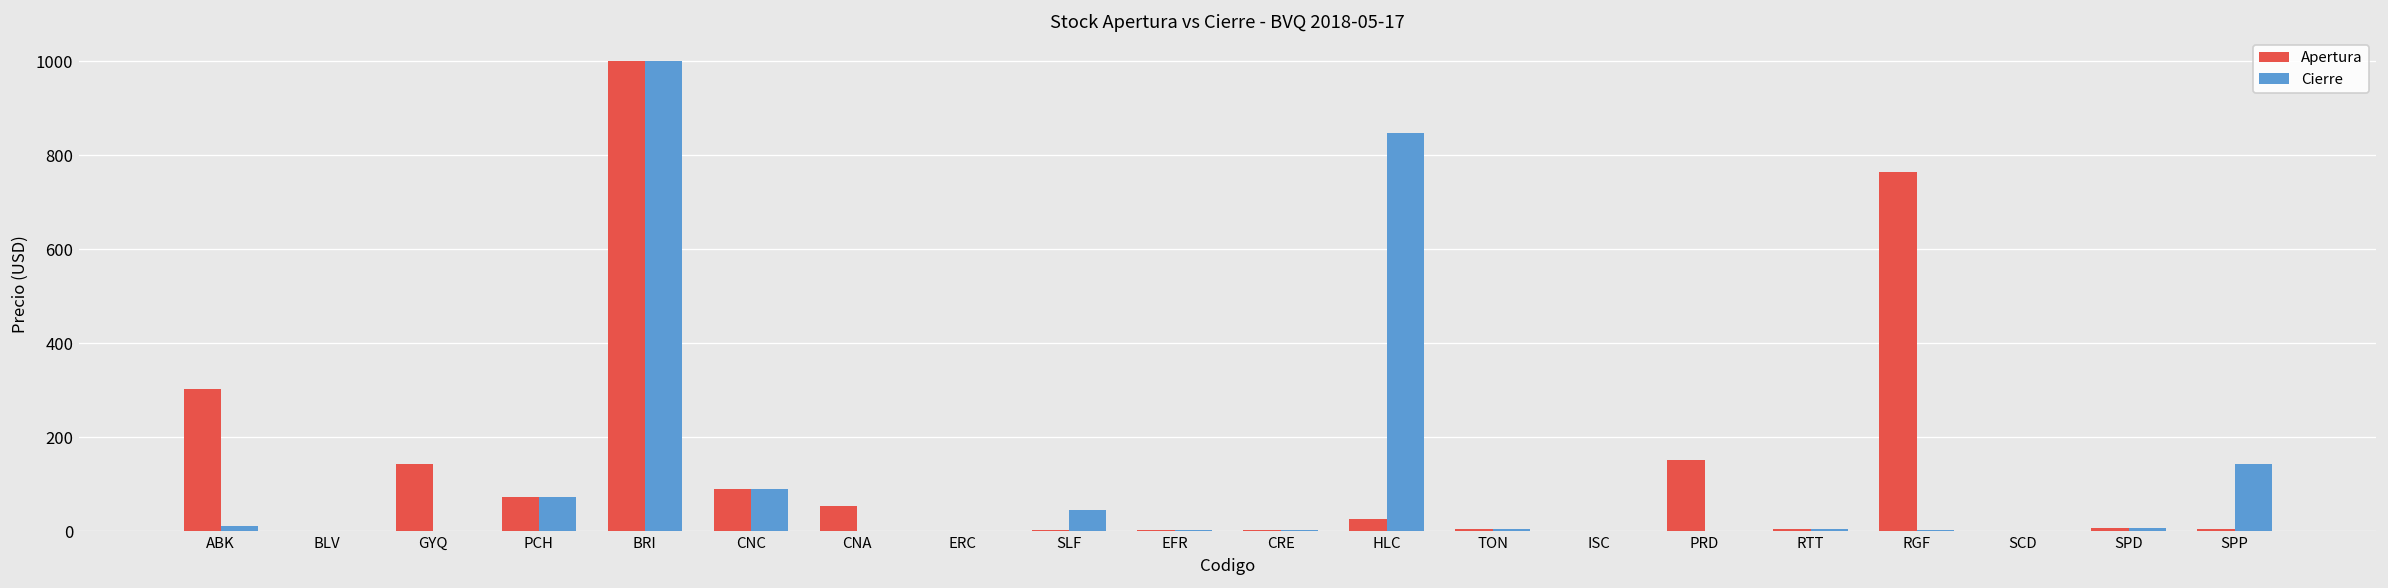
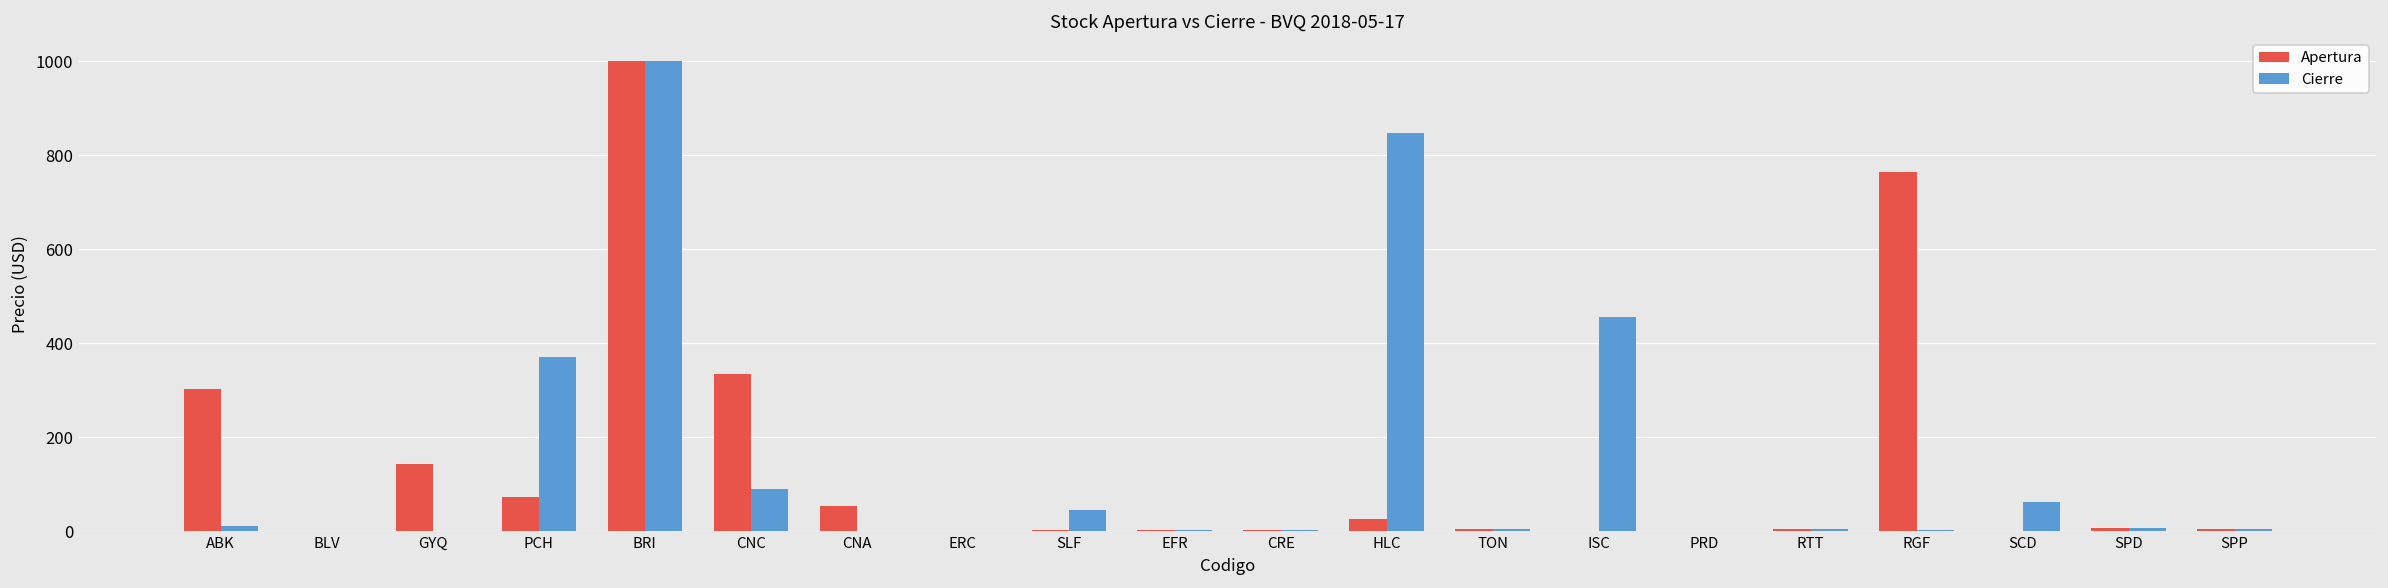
  {
    "Apertura": {
      "ABK": 300,
      "GYQ": 140,
      "PCH": 70,
      "BRI": 1000,
-     "CNC": 90,
+     "CNC": 330,
      "CNA": 50,
      "HLC": 30,
-     "PRD": 150,
+     "PRD": 0,
      "RGF": 760
    },
    "Cierre": {
      "ABK": 10,
-     "PCH": 70,
+     "PCH": 370,
      "BRI": 1000,
      "CNC": 90,
      "SLF": 40,
      "HLC": 850,
-     "ISC": 0,
-     "SCD": 0,
-     "SPP": 140
+     "ISC": 460,
+     "SCD": 60,
+     "SPP": 0
    }
  }
